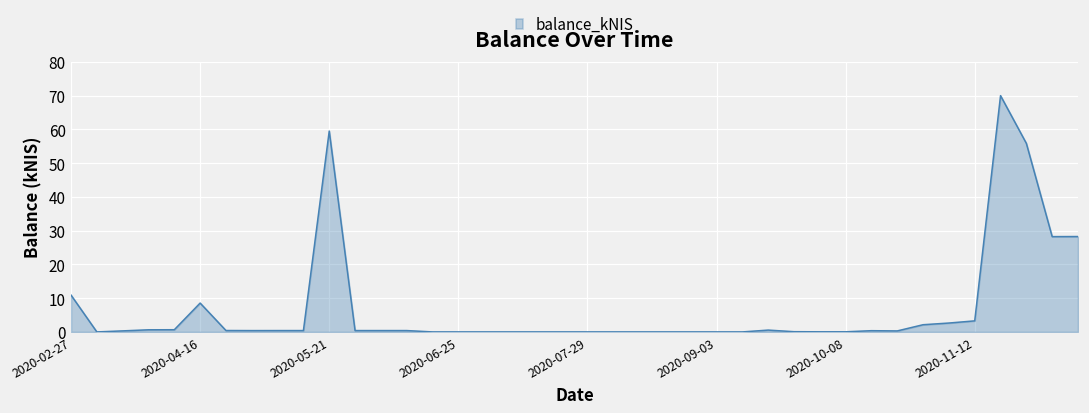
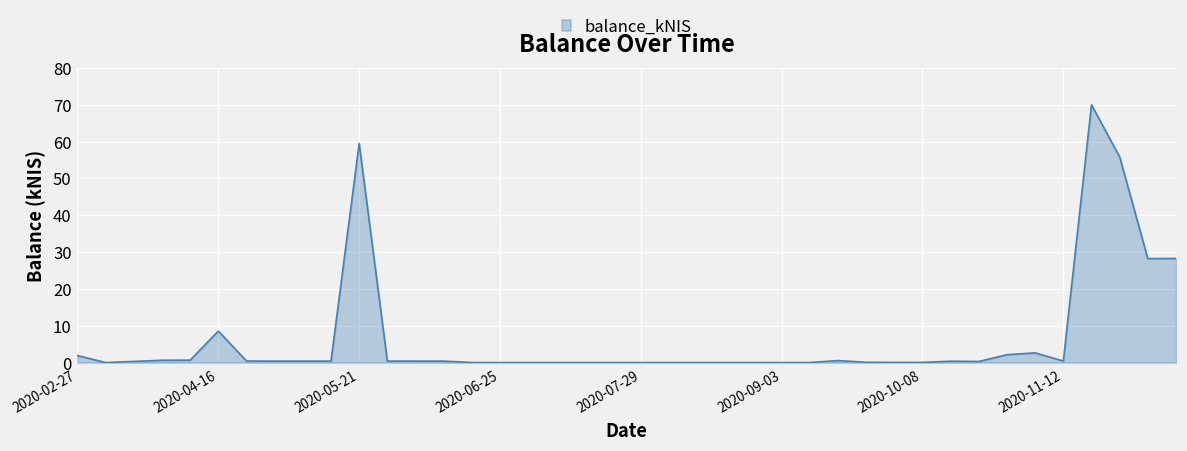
  {
-   "2020-02-27": 11,
+   "2020-02-27": 2,
    "2020-04-16": 9,
    "2020-05-21": 60,
    "2020-06-25": 0,
    "2020-07-29": 0,
    "2020-09-03": 0,
    "2020-10-08": 0,
-   "2020-11-12": 3
+   "2020-11-12": 0
  }
